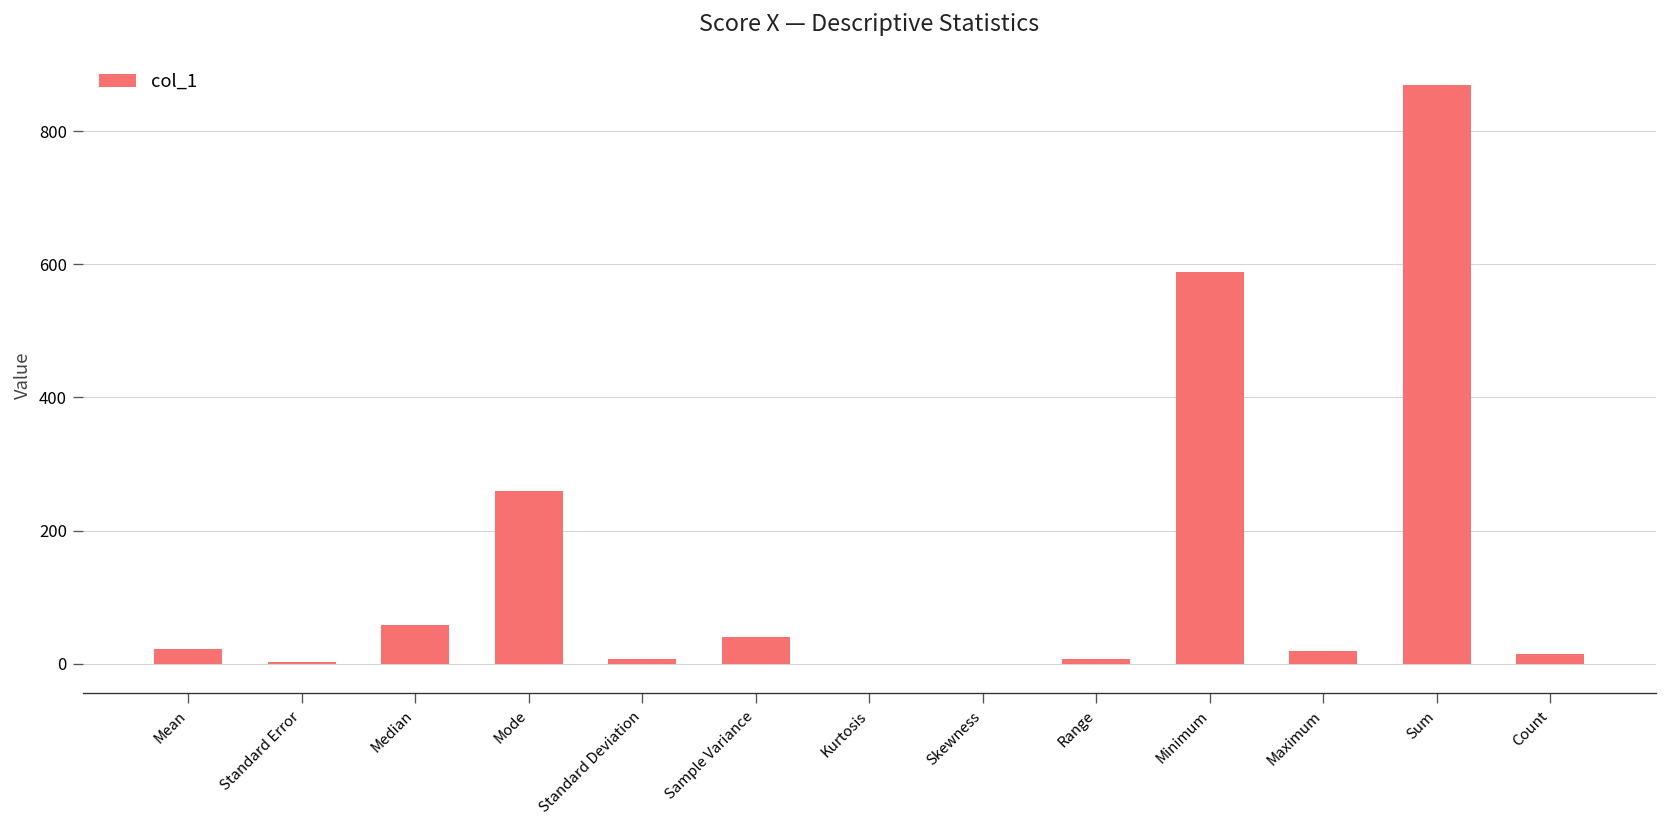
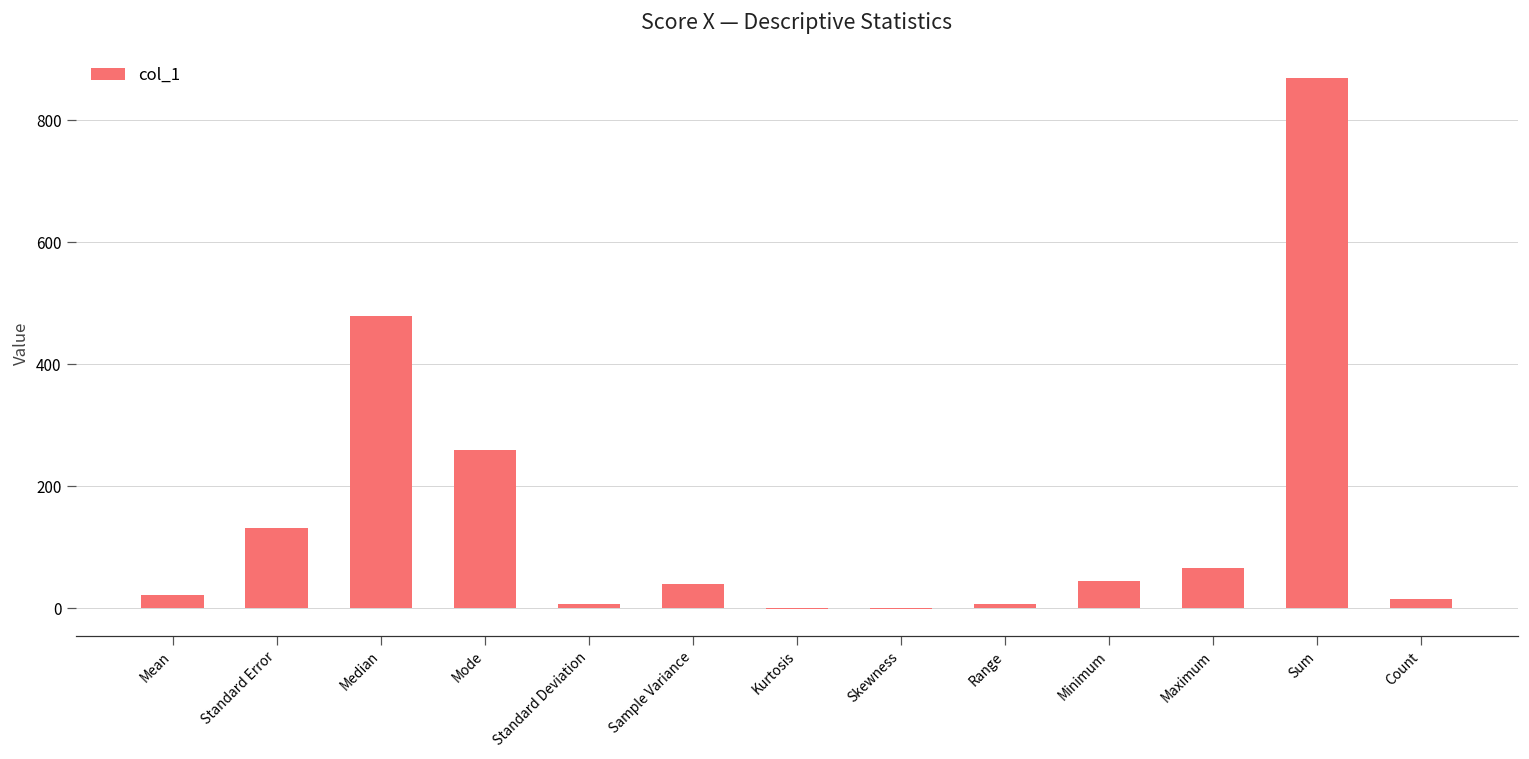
  {
    "Mean": 20,
-   "Standard Error": 0,
-   "Median": 60,
+   "Standard Error": 130,
+   "Median": 480,
    "Mode": 260,
    "Standard Deviation": 10,
    "Sample Variance": 40,
    "Range": 10,
-   "Minimum": 590,
-   "Maximum": 20,
+   "Minimum": 50,
+   "Maximum": 70,
    "Sum": 870,
    "Count": 20
  }
